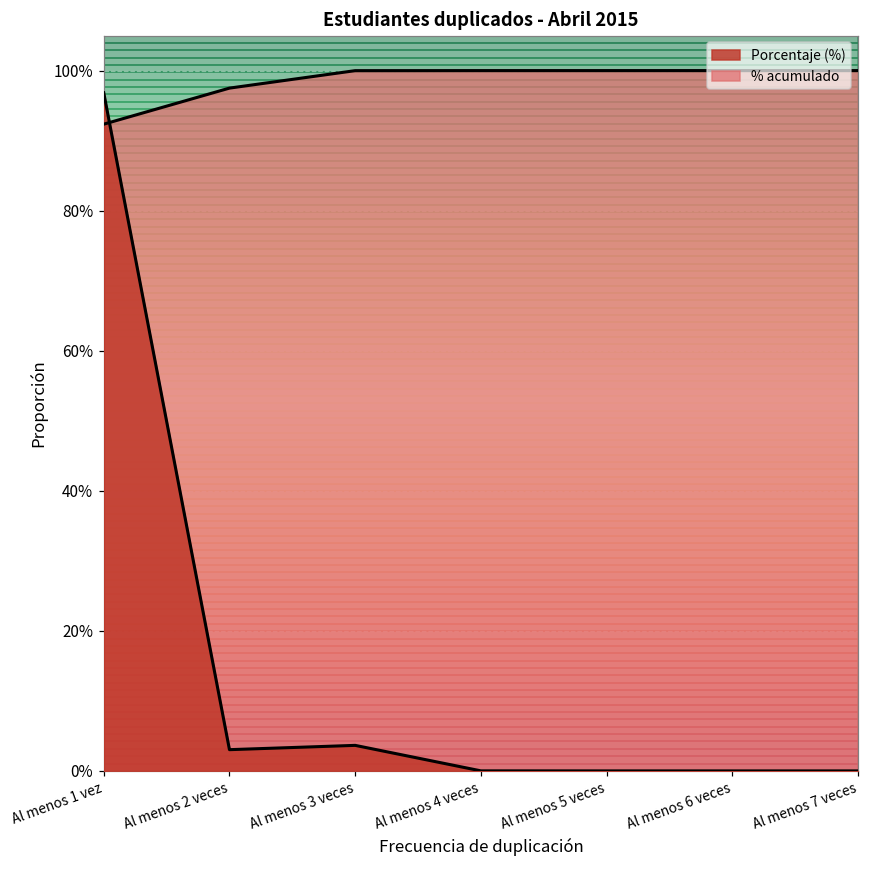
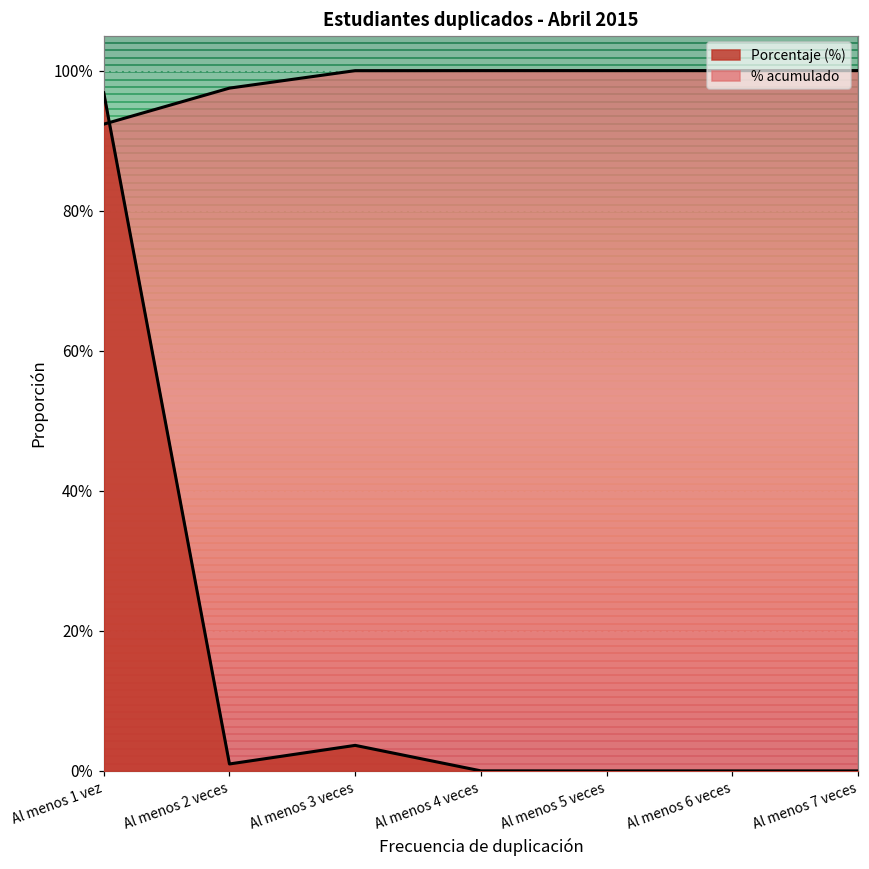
  {
    "Porcentaje (%)": {
      "Al menos 1 vez": "97%",
-     "Al menos 2 veces": "3%",
+     "Al menos 2 veces": "1%",
      "Al menos 3 veces": "4%",
      "Al menos 4 veces": "0%",
      "Al menos 5 veces": "0%",
      "Al menos 6 veces": "0%",
      "Al menos 7 veces": "0%"
    },
    "% acumulado": {
      "Al menos 1 vez": "92%",
      "Al menos 2 veces": "97%",
      "Al menos 3 veces": "100%",
      "Al menos 4 veces": "100%",
      "Al menos 5 veces": "100%",
      "Al menos 7 veces": "100%"
    }
  }
